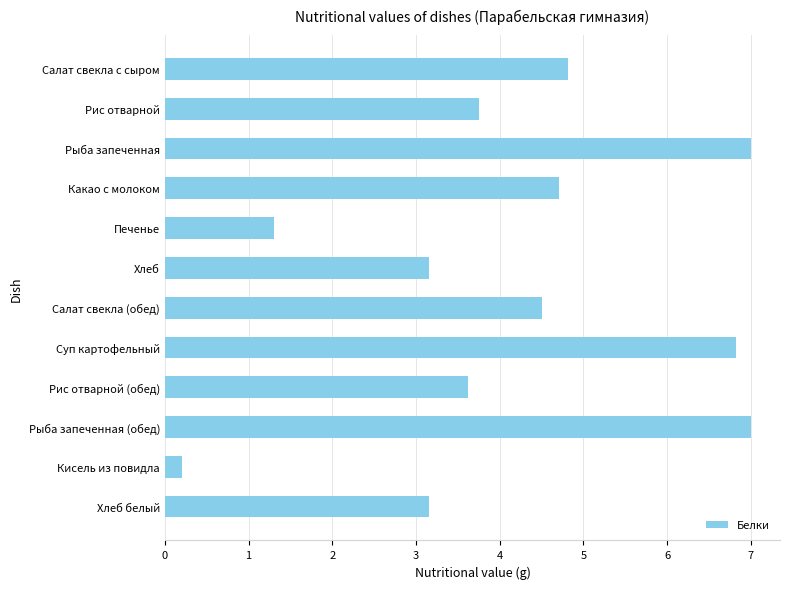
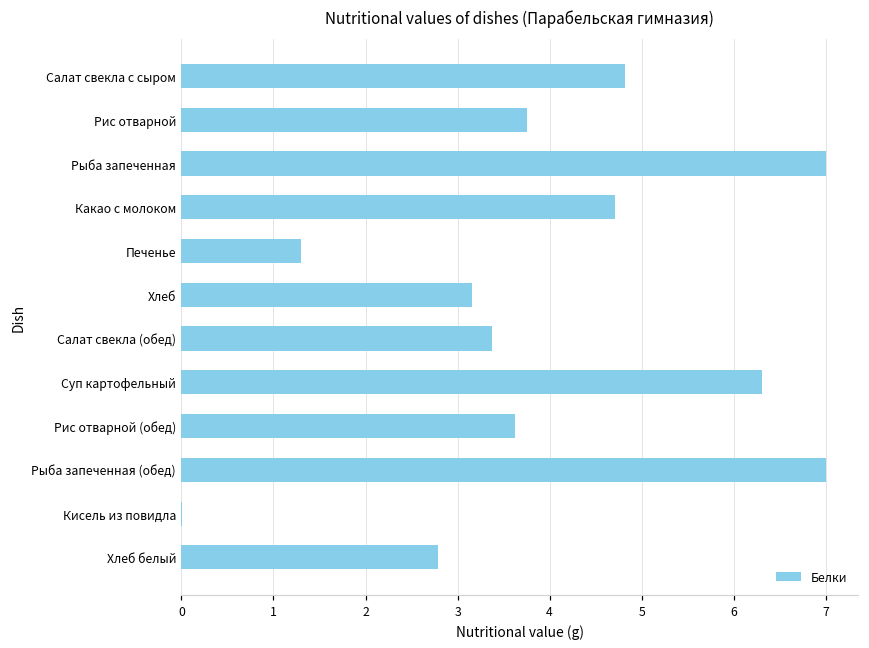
  {
    "Салат свекла с сыром": 4.8,
    "Рис отварной": 3.8,
    "Рыба запеченная": 7.0,
    "Какао с молоком": 4.7,
    "Печенье": 1.3,
    "Хлеб": 3.2,
-   "Салат свекла (обед)": 4.5,
-   "Суп картофельный": 6.8,
+   "Салат свекла (обед)": 3.4,
+   "Суп картофельный": 6.3,
    "Рис отварной (обед)": 3.6,
    "Рыба запеченная (обед)": 7.0,
-   "Кисель из повидла": 0.2,
-   "Хлеб белый": 3.2
+   "Кисель из повидла": 0.0,
+   "Хлеб белый": 2.8
  }
